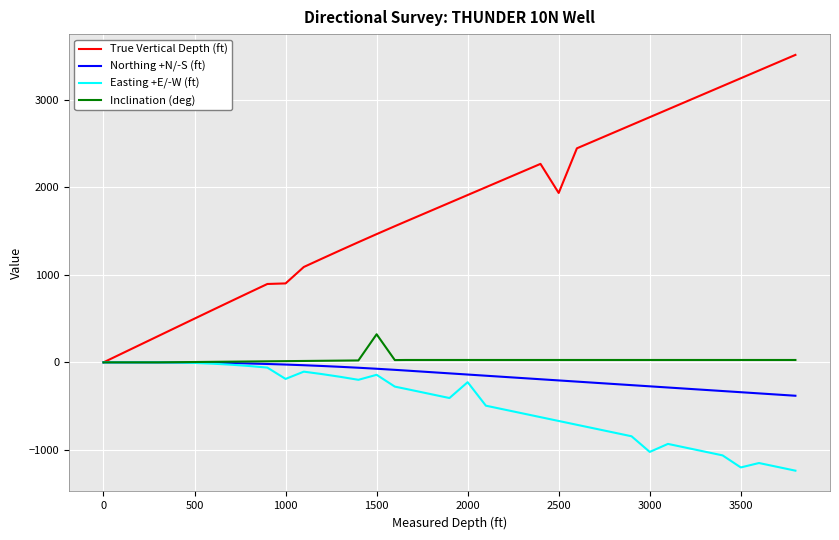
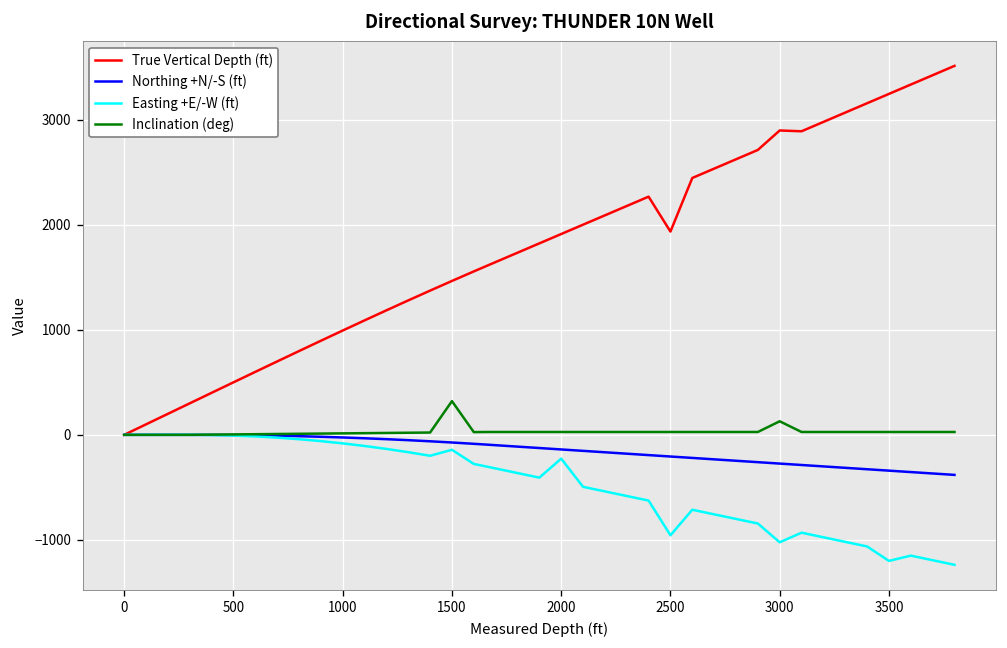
  {
    "True Vertical Depth (ft)": {
      "500": 500,
-     "1000": 900,
+     "1000": 1000,
      "1500": 1500,
      "2000": 1900,
      "2500": 1900,
-     "3000": 2800,
+     "3000": 2900,
      "3500": 3200
    },
    "Northing +N/-S (ft)": {
      "1000": 0,
      "1500": -100,
      "2000": -100,
      "2500": -200,
      "3000": -300,
      "3500": -300
    },
    "Easting +E/-W (ft)": {
-     "1000": -200,
+     "1000": -100,
      "1500": -100,
      "2000": -200,
-     "2500": -700,
+     "2500": -1000,
      "3000": -1000,
      "3500": -1200
    },
    "Inclination (deg)": {
      "1000": 0,
      "1500": 300,
      "2000": 0,
      "2500": 0,
-     "3000": 0,
+     "3000": 100,
      "3500": 0
    }
  }
